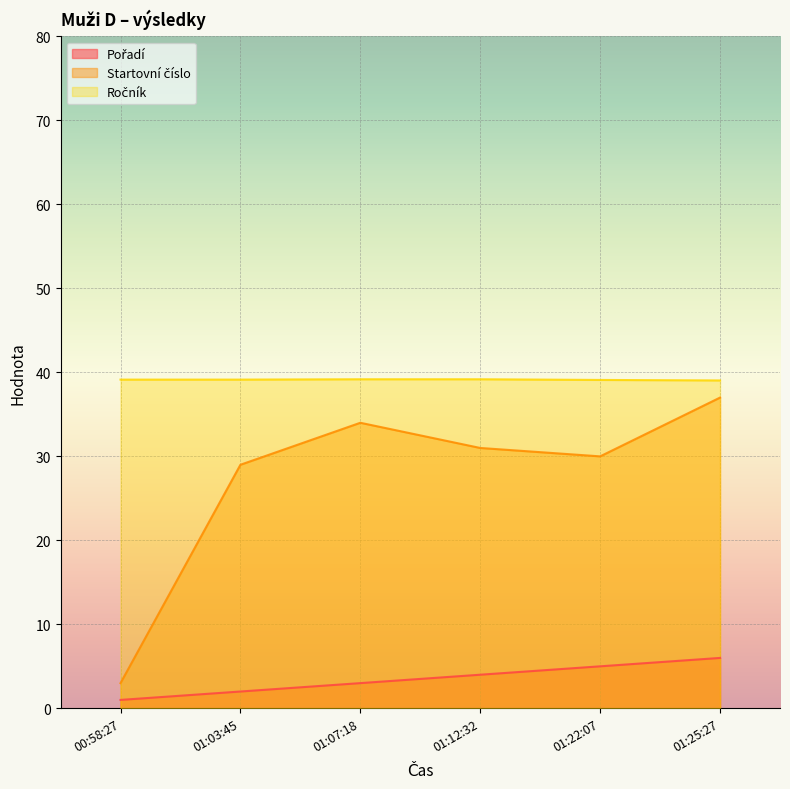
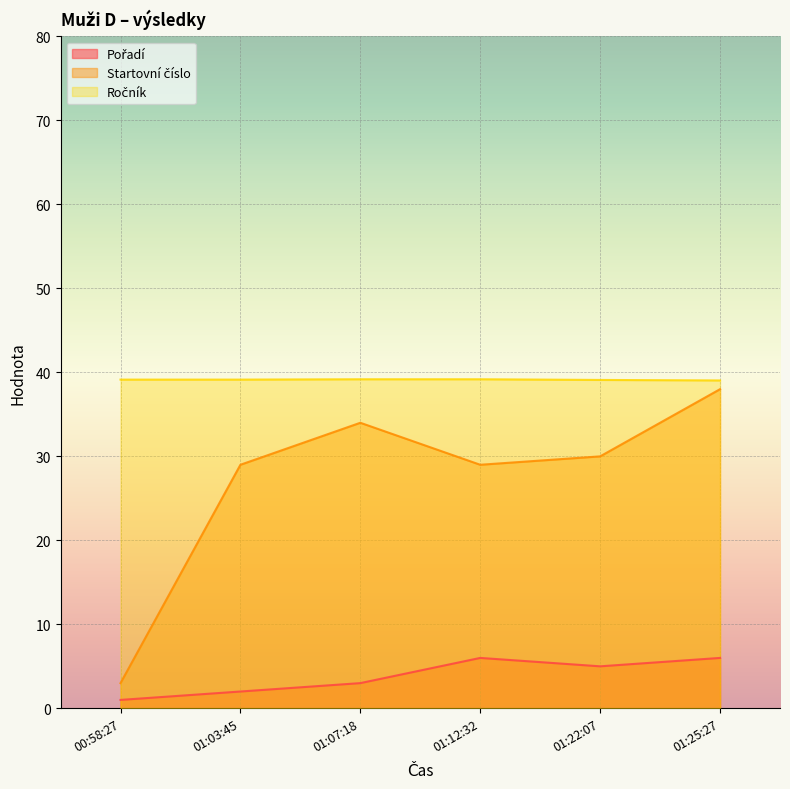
  {
    "Pořadí": {
      "00:58:27": 1,
      "01:03:45": 2,
      "01:07:18": 3,
-     "01:12:32": 4,
+     "01:12:32": 6,
      "01:22:07": 5,
      "01:25:27": 6
    },
    "Startovní číslo": {
      "00:58:27": 3,
      "01:03:45": 29,
      "01:07:18": 34,
-     "01:12:32": 31,
+     "01:12:32": 29,
      "01:22:07": 30,
-     "01:25:27": 37
+     "01:25:27": 38
    },
    "Ročník": {
      "00:58:27": 39,
      "01:03:45": 39,
      "01:07:18": 39,
      "01:12:32": 39,
      "01:22:07": 39,
      "01:25:27": 39
    }
  }
